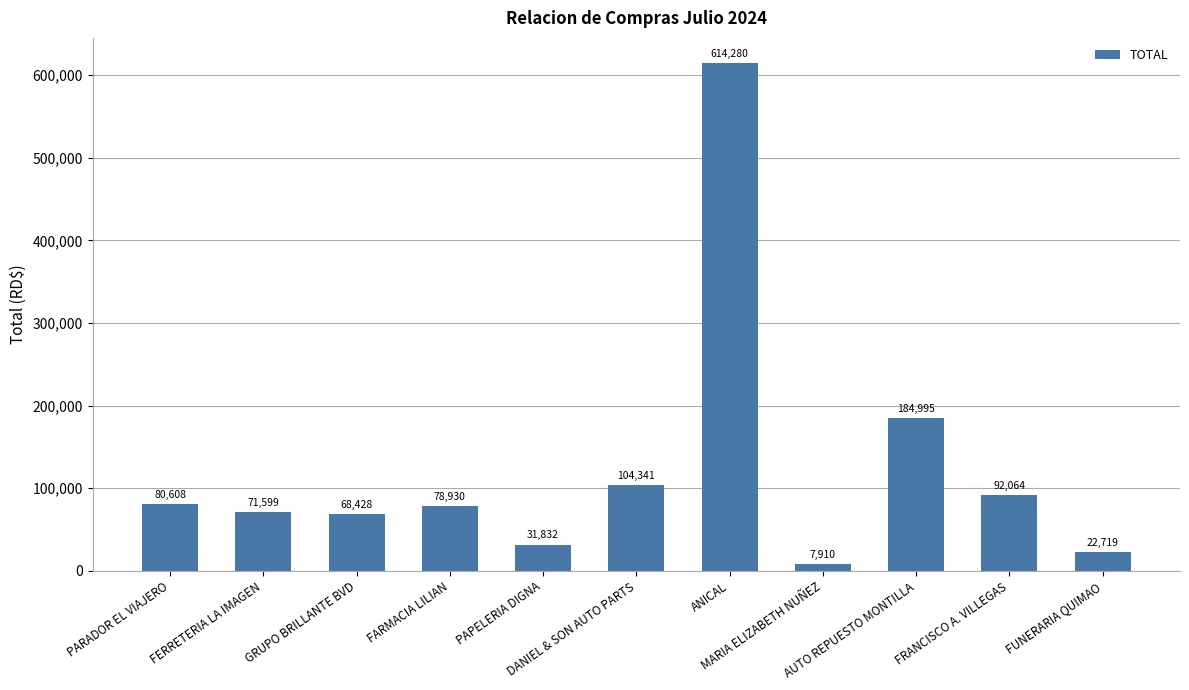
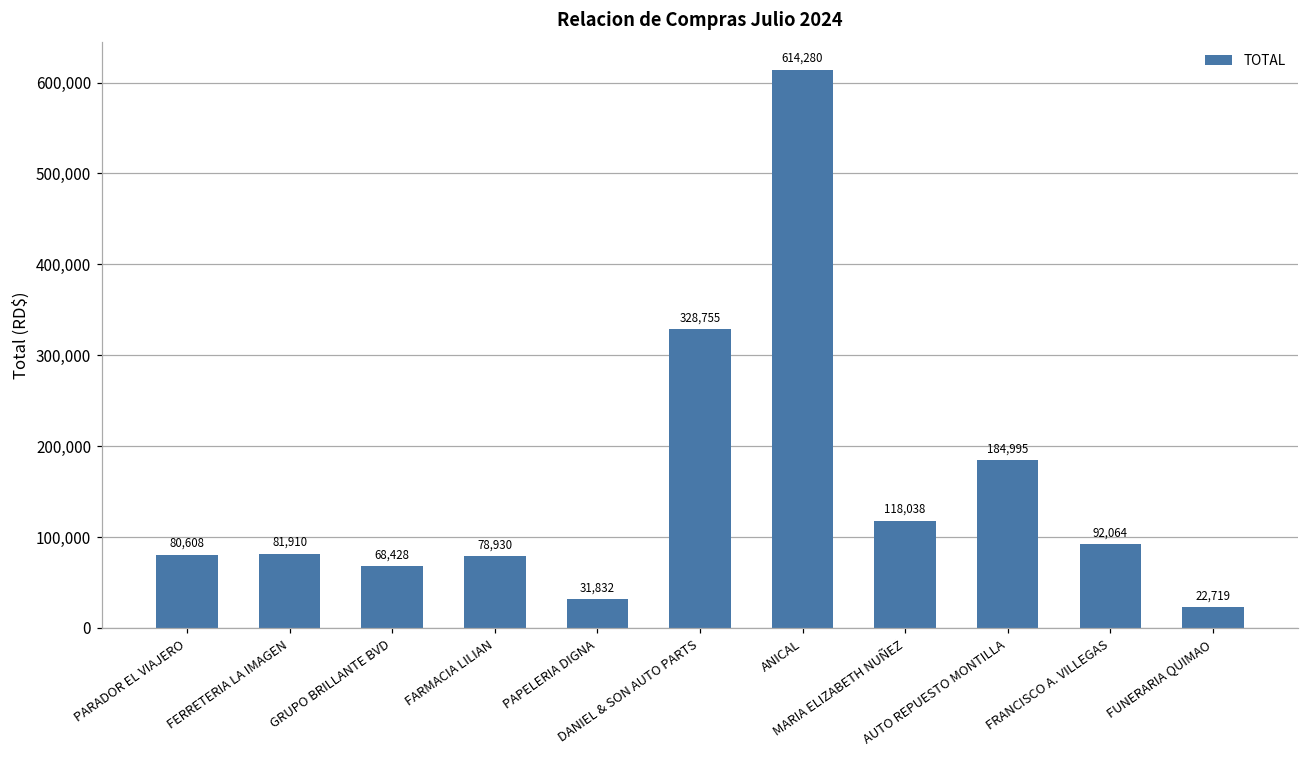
  {
    "PARADOR EL VIAJERO": "80,608",
-   "FERRETERIA LA IMAGEN": "71,599",
+   "FERRETERIA LA IMAGEN": "81,910",
    "GRUPO BRILLANTE BVD": "68,428",
    "FARMACIA LILIAN": "78,930",
    "PAPELERIA DIGNA": "31,832",
-   "DANIEL & SON AUTO PARTS": "104,341",
+   "DANIEL & SON AUTO PARTS": "328,755",
    "ANICAL": "614,280",
-   "MARIA ELIZABETH NUÑEZ": "7,910",
+   "MARIA ELIZABETH NUÑEZ": "118,038",
    "AUTO REPUESTO MONTILLA": "184,995",
    "FRANCISCO A. VILLEGAS": "92,064",
    "FUNERARIA QUIMAO": "22,719"
  }
